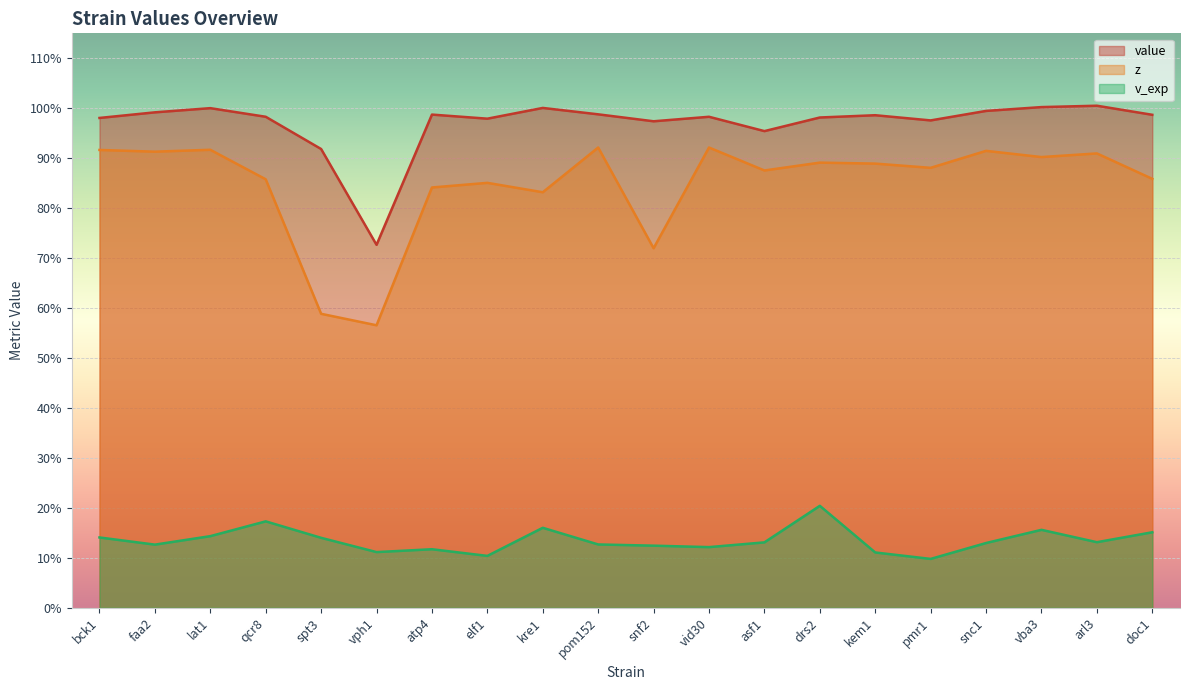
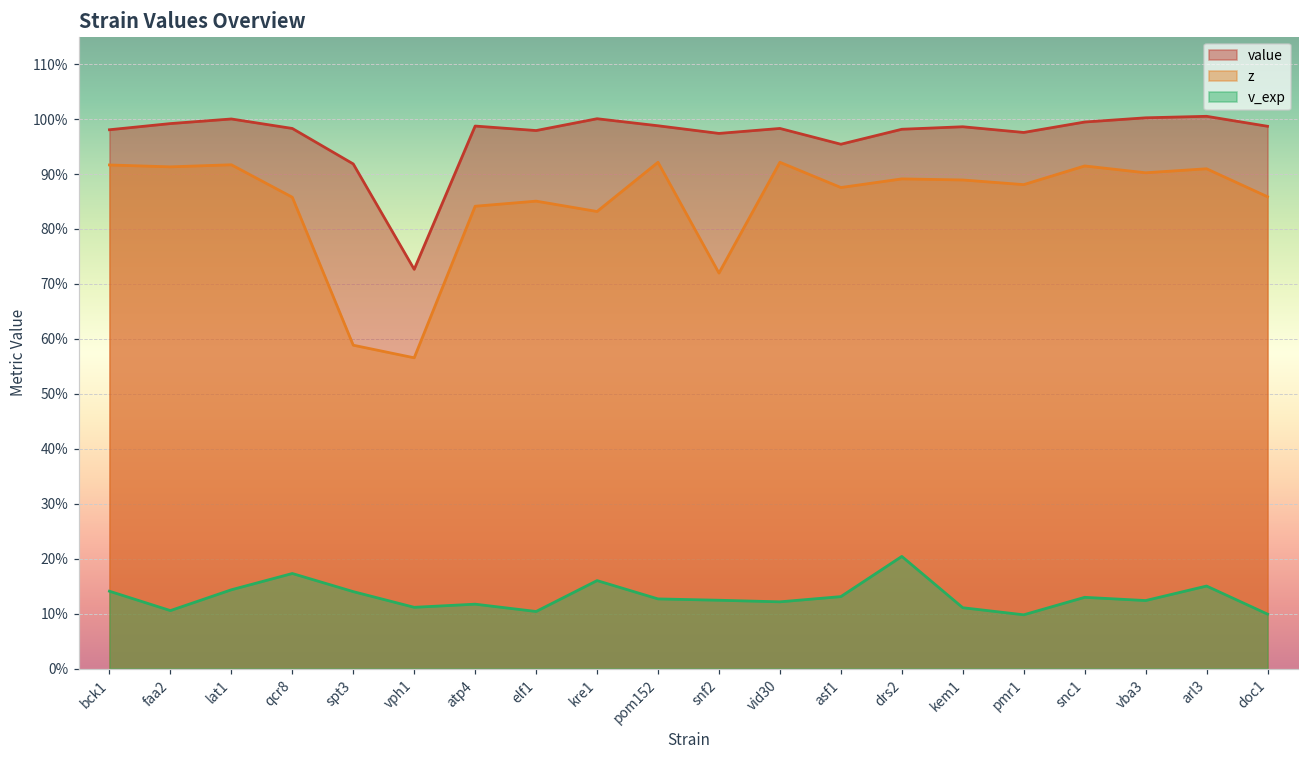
  {
    "v_exp": {
      "bck1": "14%",
-     "faa2": "13%",
+     "faa2": "11%",
      "lat1": "14%",
      "qcr8": "17%",
      "spt3": "14%",
      "vph1": "11%",
      "atp4": "12%",
      "elf1": "10%",
      "kre1": "16%",
      "pom152": "13%",
      "snf2": "12%",
      "vid30": "12%",
      "asf1": "13%",
      "drs2": "20%",
      "kem1": "11%",
      "pmr1": "10%",
      "snc1": "13%",
-     "vba3": "16%",
-     "arl3": "13%",
-     "doc1": "15%"
+     "vba3": "12%",
+     "arl3": "15%",
+     "doc1": "10%"
    }
  }
